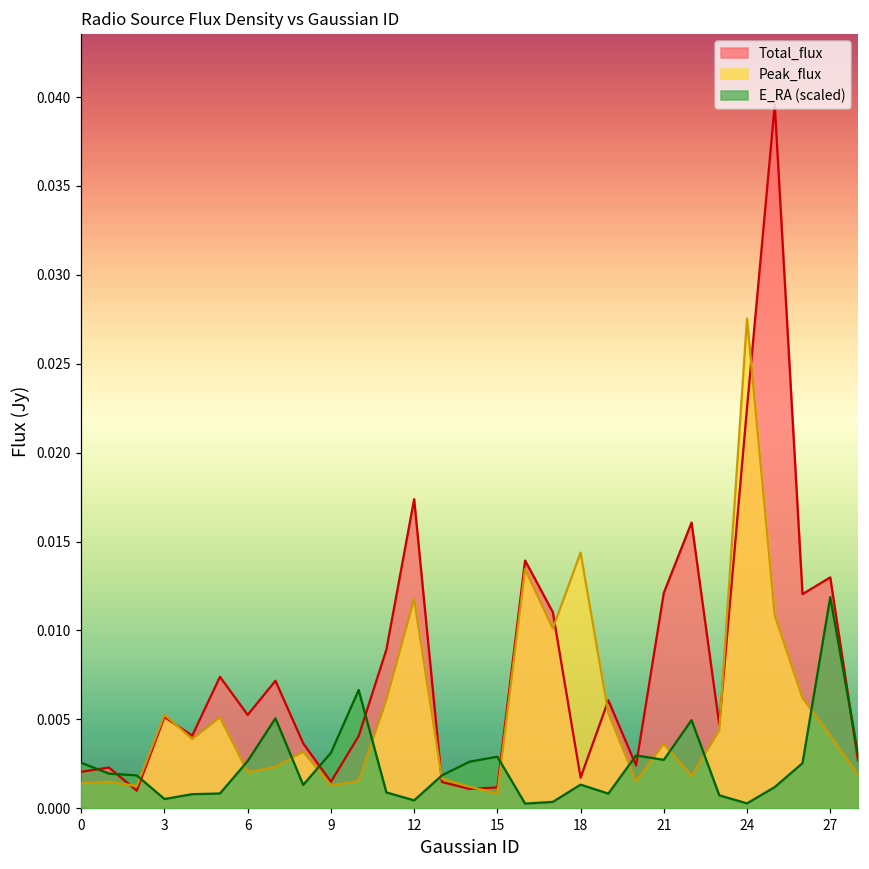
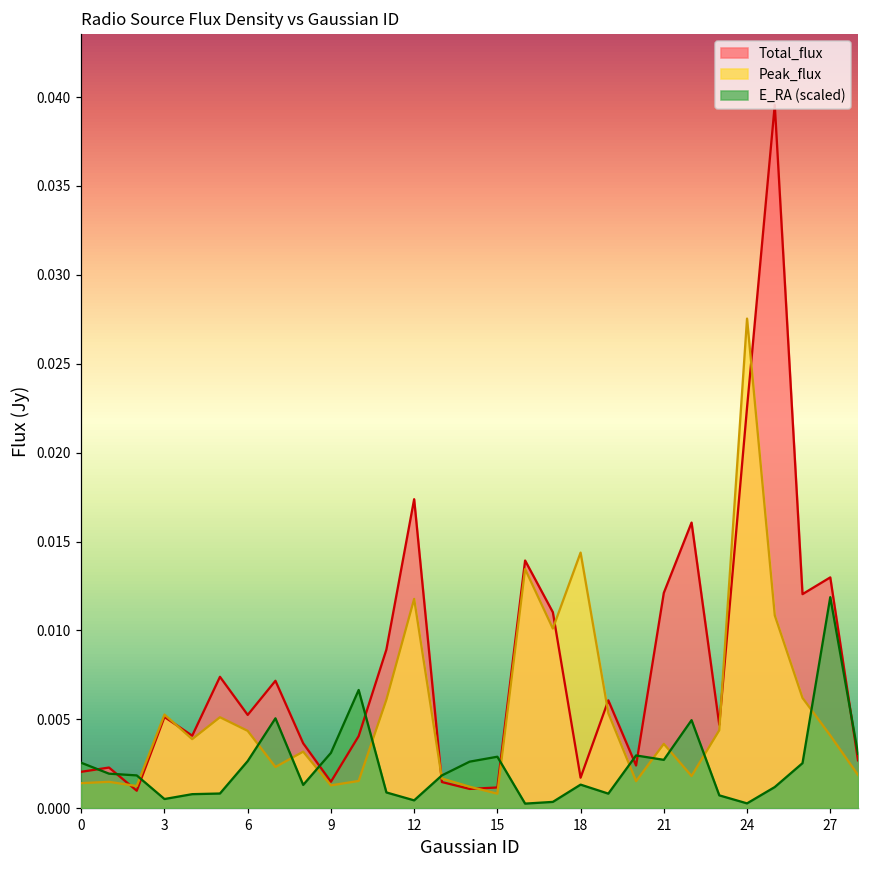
  {
    "Total_flux": {
      "0": 0.0020,
      "6": 0.0052,
      "9": 0.0015,
      "12": 0.0174,
      "15": 0.0012,
      "18": 0.0017,
      "21": 0.0121,
      "24": 0.0225,
      "27": 0.0130
    },
    "Peak_flux": {
      "0": 0.0014,
-     "6": 0.0020,
+     "6": 0.0043,
      "9": 0.0013,
      "12": 0.0118,
      "15": 0.0008,
      "18": 0.0144,
      "21": 0.0036,
      "24": 0.0275,
      "27": 0.0041
    },
    "E_RA (scaled)": {
      "0": 0.0026,
      "3": 0.0005,
      "6": 0.0027,
      "9": 0.0031,
      "12": 0.0004,
      "15": 0.0029,
      "18": 0.0013,
      "21": 0.0027,
      "24": 0.0003,
      "27": 0.0119
    }
  }
